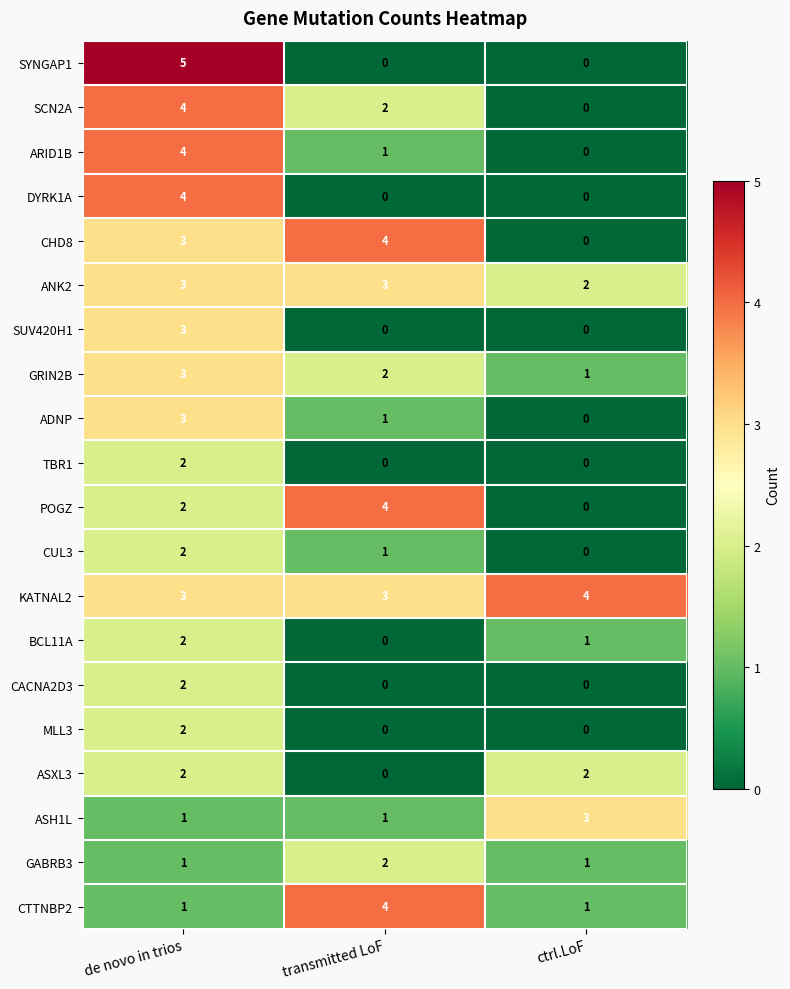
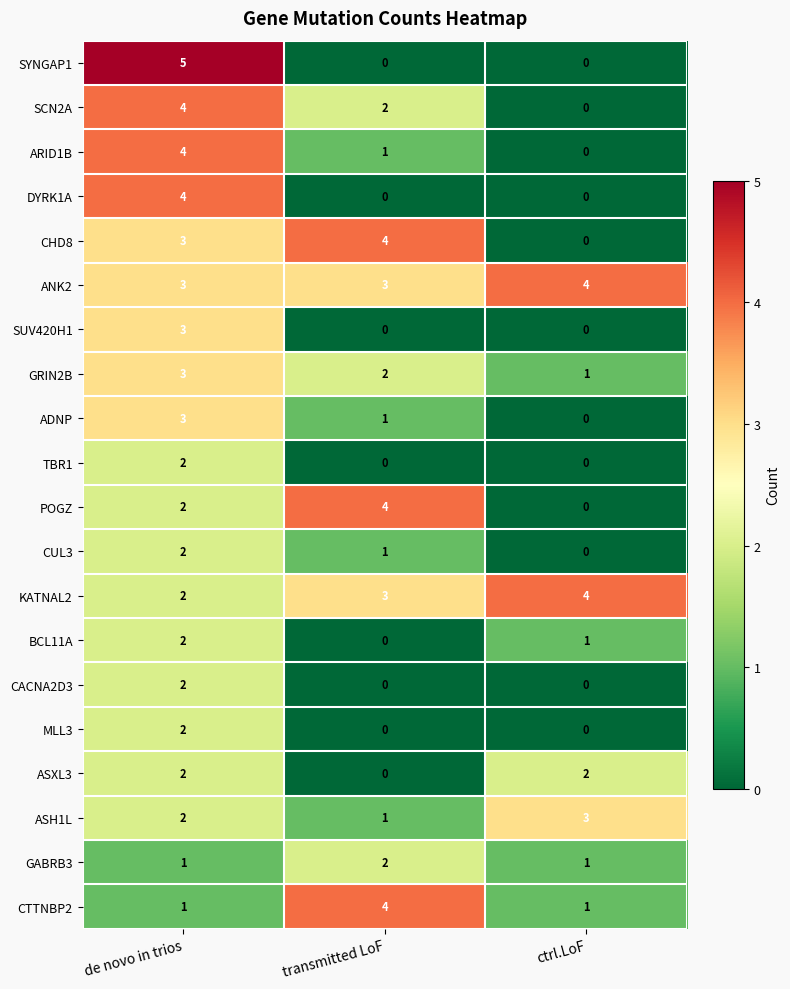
  {
    "SYNGAP1": {
      "de novo in trios": 5,
      "transmitted LoF": 0,
      "ctrl.LoF": 0
    },
    "SCN2A": {
      "de novo in trios": 4,
      "transmitted LoF": 2,
      "ctrl.LoF": 0
    },
    "ARID1B": {
      "de novo in trios": 4,
      "transmitted LoF": 1,
      "ctrl.LoF": 0
    },
    "DYRK1A": {
      "de novo in trios": 4,
      "transmitted LoF": 0,
      "ctrl.LoF": 0
    },
    "CHD8": {
      "de novo in trios": 3,
      "transmitted LoF": 4,
      "ctrl.LoF": 0
    },
    "ANK2": {
      "de novo in trios": 3,
      "transmitted LoF": 3,
-     "ctrl.LoF": 2
+     "ctrl.LoF": 4
    },
    "SUV420H1": {
      "de novo in trios": 3,
      "transmitted LoF": 0,
      "ctrl.LoF": 0
    },
    "GRIN2B": {
      "de novo in trios": 3,
      "transmitted LoF": 2,
      "ctrl.LoF": 1
    },
    "ADNP": {
      "de novo in trios": 3,
      "transmitted LoF": 1,
      "ctrl.LoF": 0
    },
    "TBR1": {
      "de novo in trios": 2,
      "transmitted LoF": 0,
      "ctrl.LoF": 0
    },
    "POGZ": {
      "de novo in trios": 2,
      "transmitted LoF": 4,
      "ctrl.LoF": 0
    },
    "CUL3": {
      "de novo in trios": 2,
      "transmitted LoF": 1,
      "ctrl.LoF": 0
    },
    "KATNAL2": {
-     "de novo in trios": 3,
+     "de novo in trios": 2,
      "transmitted LoF": 3,
      "ctrl.LoF": 4
    },
    "BCL11A": {
      "de novo in trios": 2,
      "transmitted LoF": 0,
      "ctrl.LoF": 1
    },
    "CACNA2D3": {
      "de novo in trios": 2,
      "transmitted LoF": 0,
      "ctrl.LoF": 0
    },
    "MLL3": {
      "de novo in trios": 2,
      "transmitted LoF": 0,
      "ctrl.LoF": 0
    },
    "ASXL3": {
      "de novo in trios": 2,
      "transmitted LoF": 0,
      "ctrl.LoF": 2
    },
    "ASH1L": {
-     "de novo in trios": 1,
+     "de novo in trios": 2,
      "transmitted LoF": 1,
      "ctrl.LoF": 3
    },
    "GABRB3": {
      "de novo in trios": 1,
      "transmitted LoF": 2,
      "ctrl.LoF": 1
    },
    "CTTNBP2": {
      "de novo in trios": 1,
      "transmitted LoF": 4,
      "ctrl.LoF": 1
    }
  }
